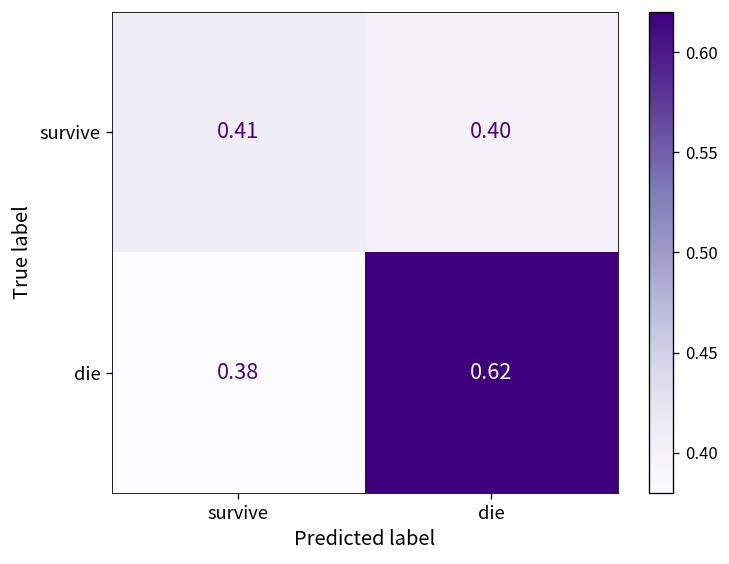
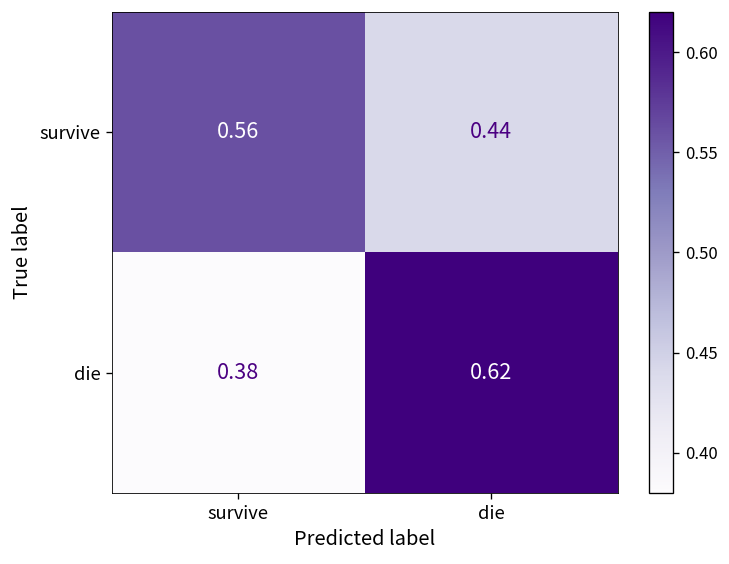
  {
    "survive": {
-     "survive": 0.41,
-     "die": 0.40
+     "survive": 0.56,
+     "die": 0.44
    },
    "die": {
      "survive": 0.38,
      "die": 0.62
    }
  }
